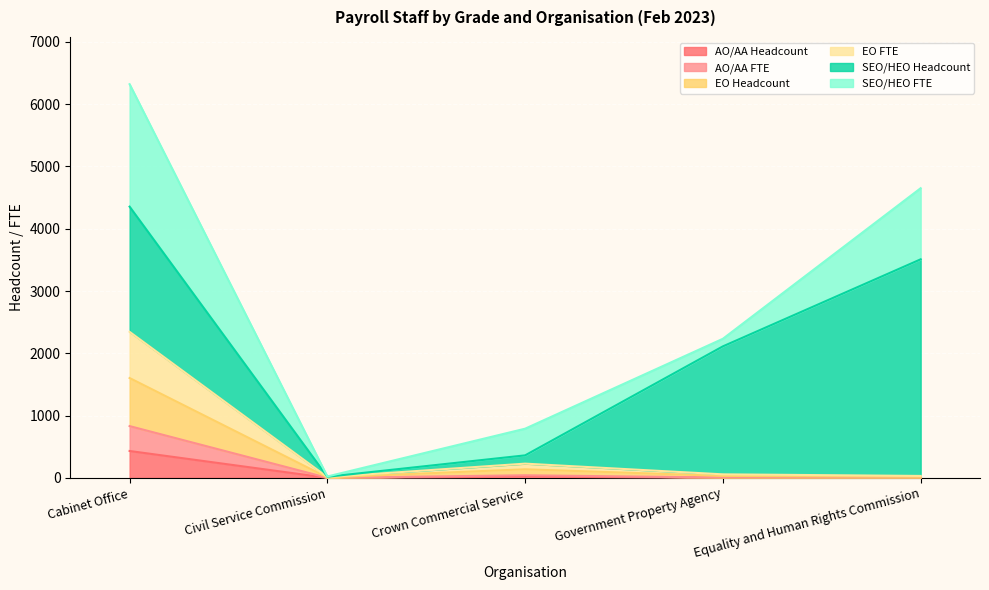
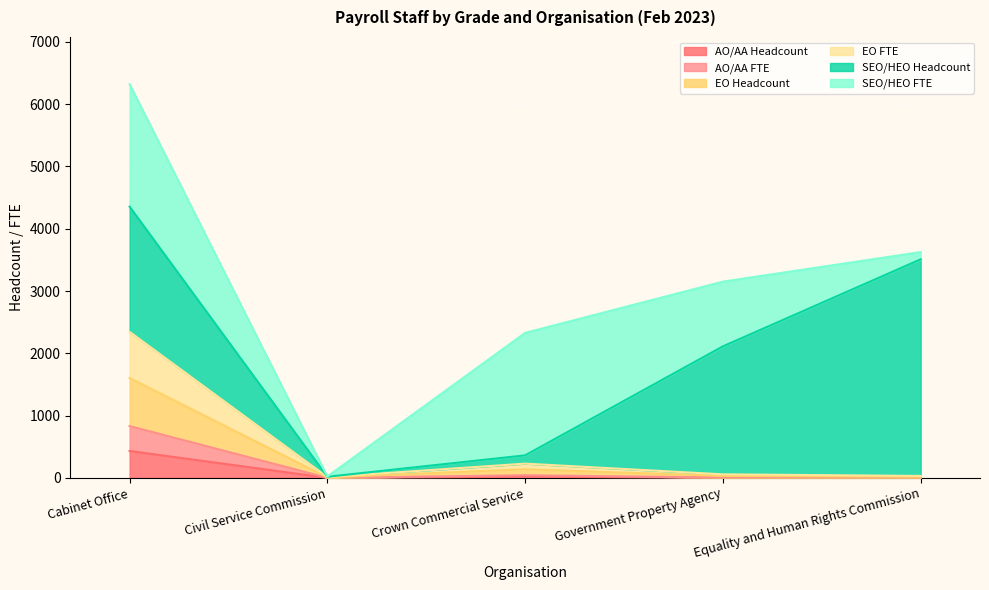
  {
    "SEO/HEO Headcount": {
      "Cabinet Office": 2000,
      "Crown Commercial Service": 100,
      "Government Property Agency": 2100,
      "Equality and Human Rights Commission": 3500
    },
    "SEO/HEO FTE": {
      "Cabinet Office": 2000,
-     "Crown Commercial Service": 400,
-     "Government Property Agency": 100,
-     "Equality and Human Rights Commission": 1100
+     "Crown Commercial Service": 2000,
+     "Government Property Agency": 1000,
+     "Equality and Human Rights Commission": 100
    }
  }
